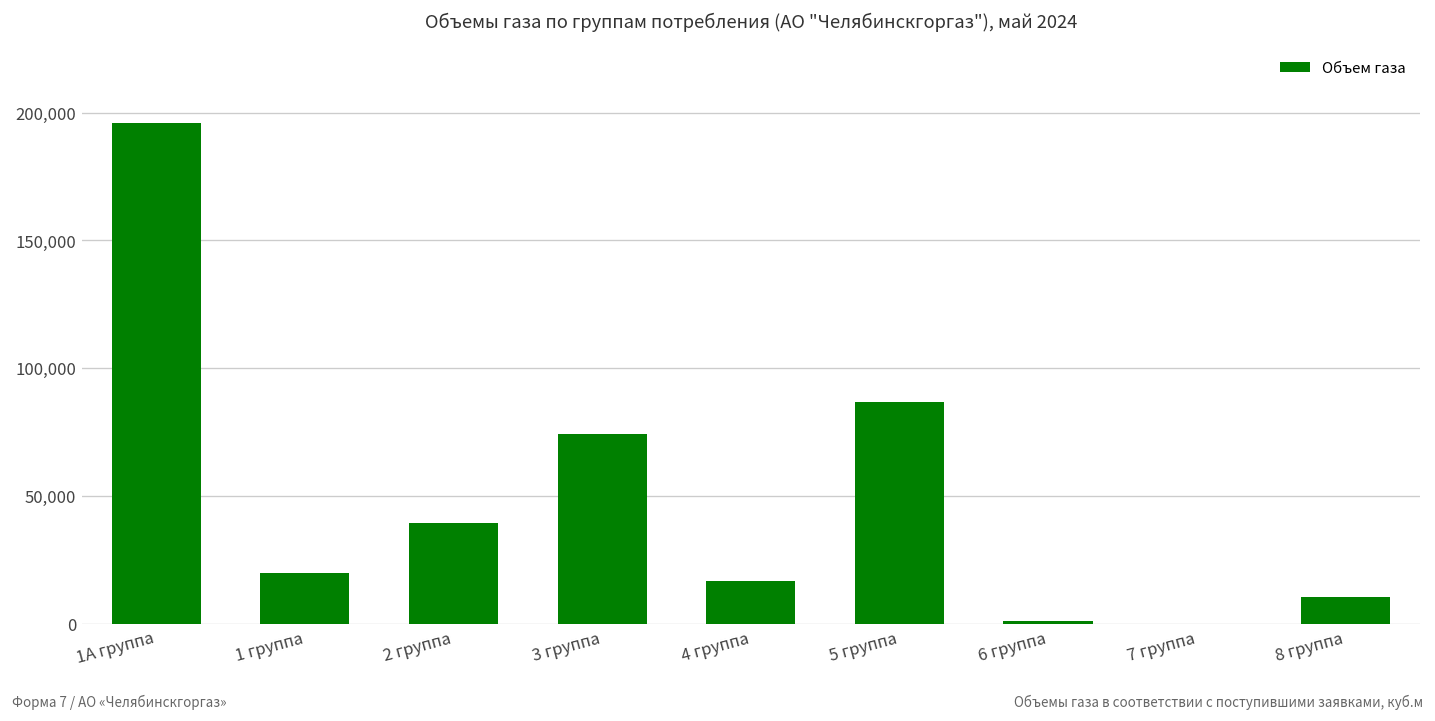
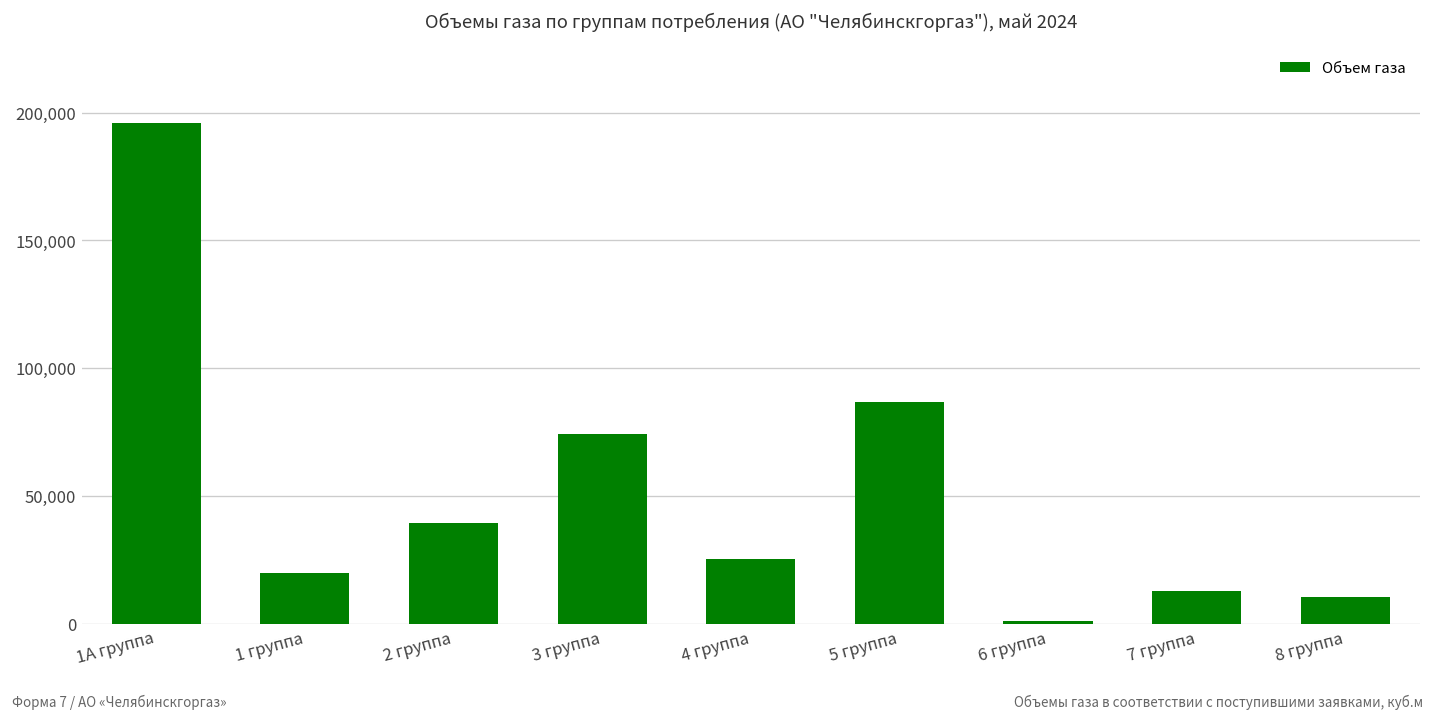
  {
    "1А группа": "196,000",
    "1 группа": "20,000",
    "2 группа": "39,000",
    "3 группа": "74,000",
-   "4 группа": "17,000",
+   "4 группа": "25,000",
    "5 группа": "87,000",
-   "7 группа": "0",
+   "7 группа": "13,000",
    "8 группа": "10,000"
  }
